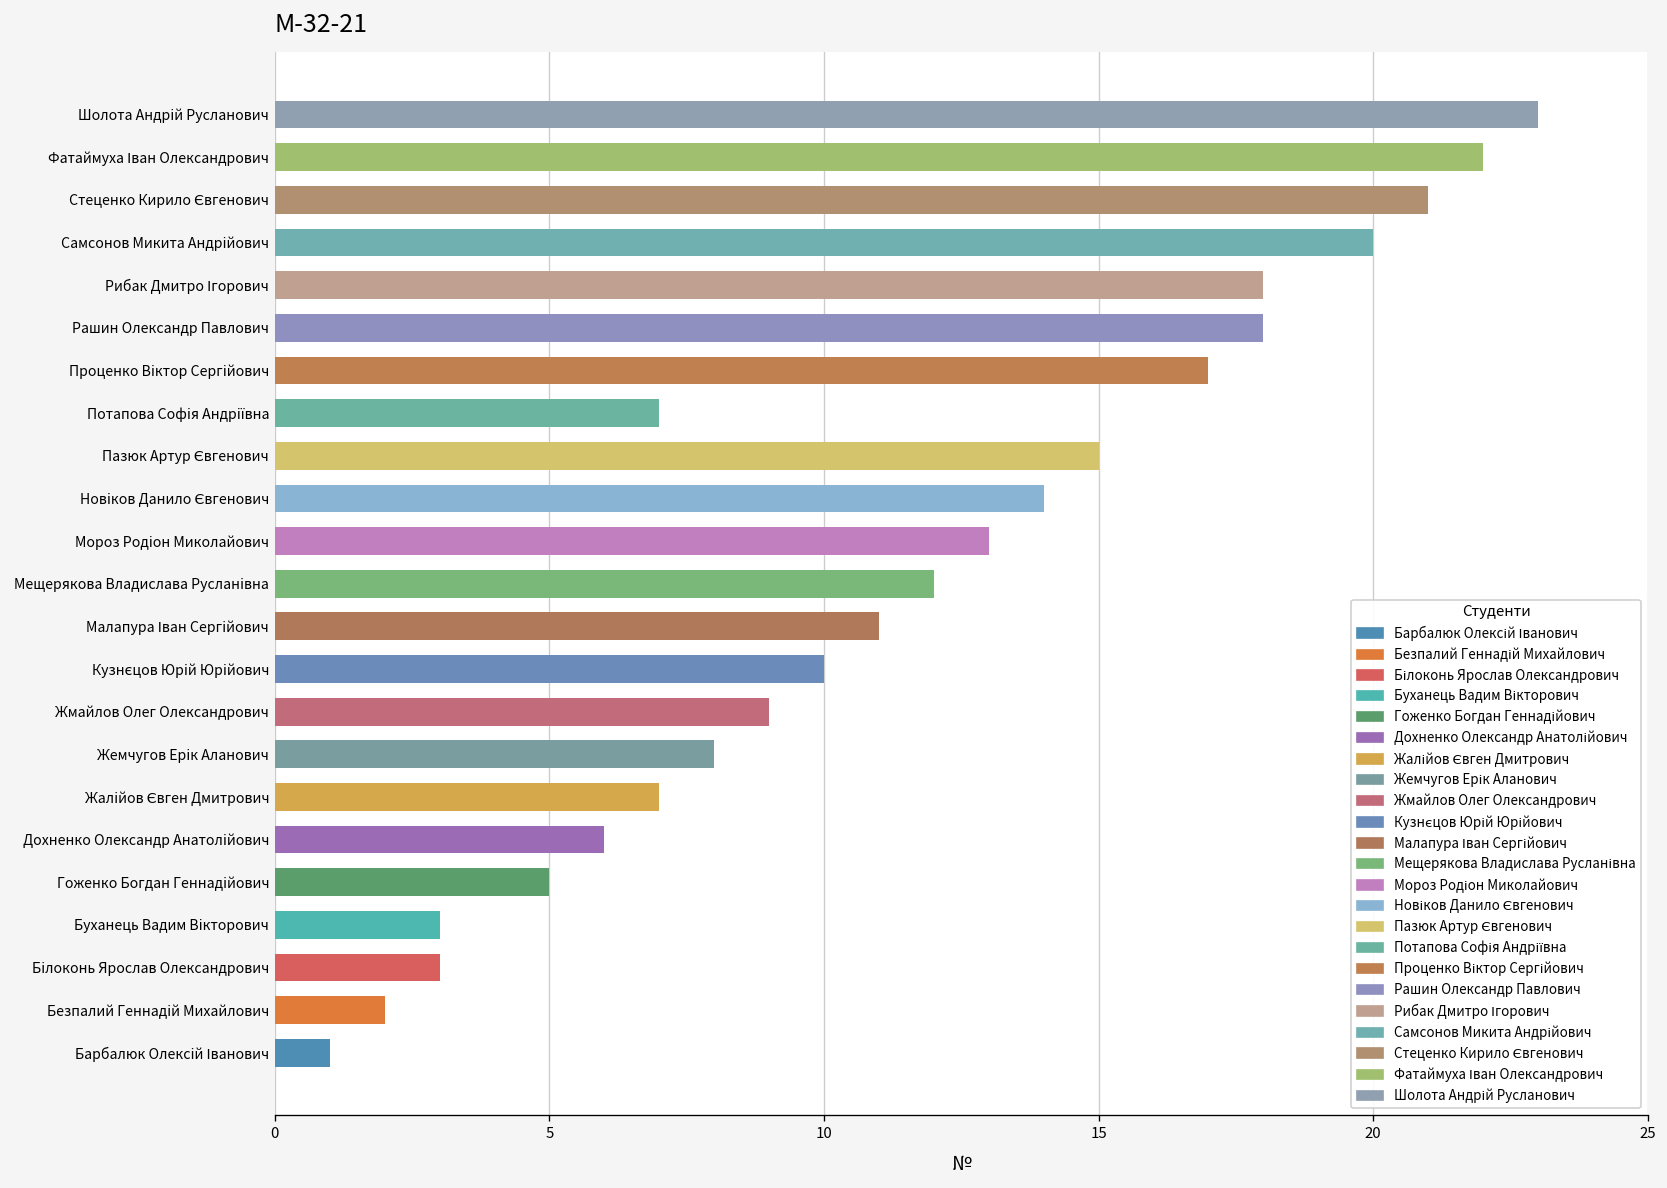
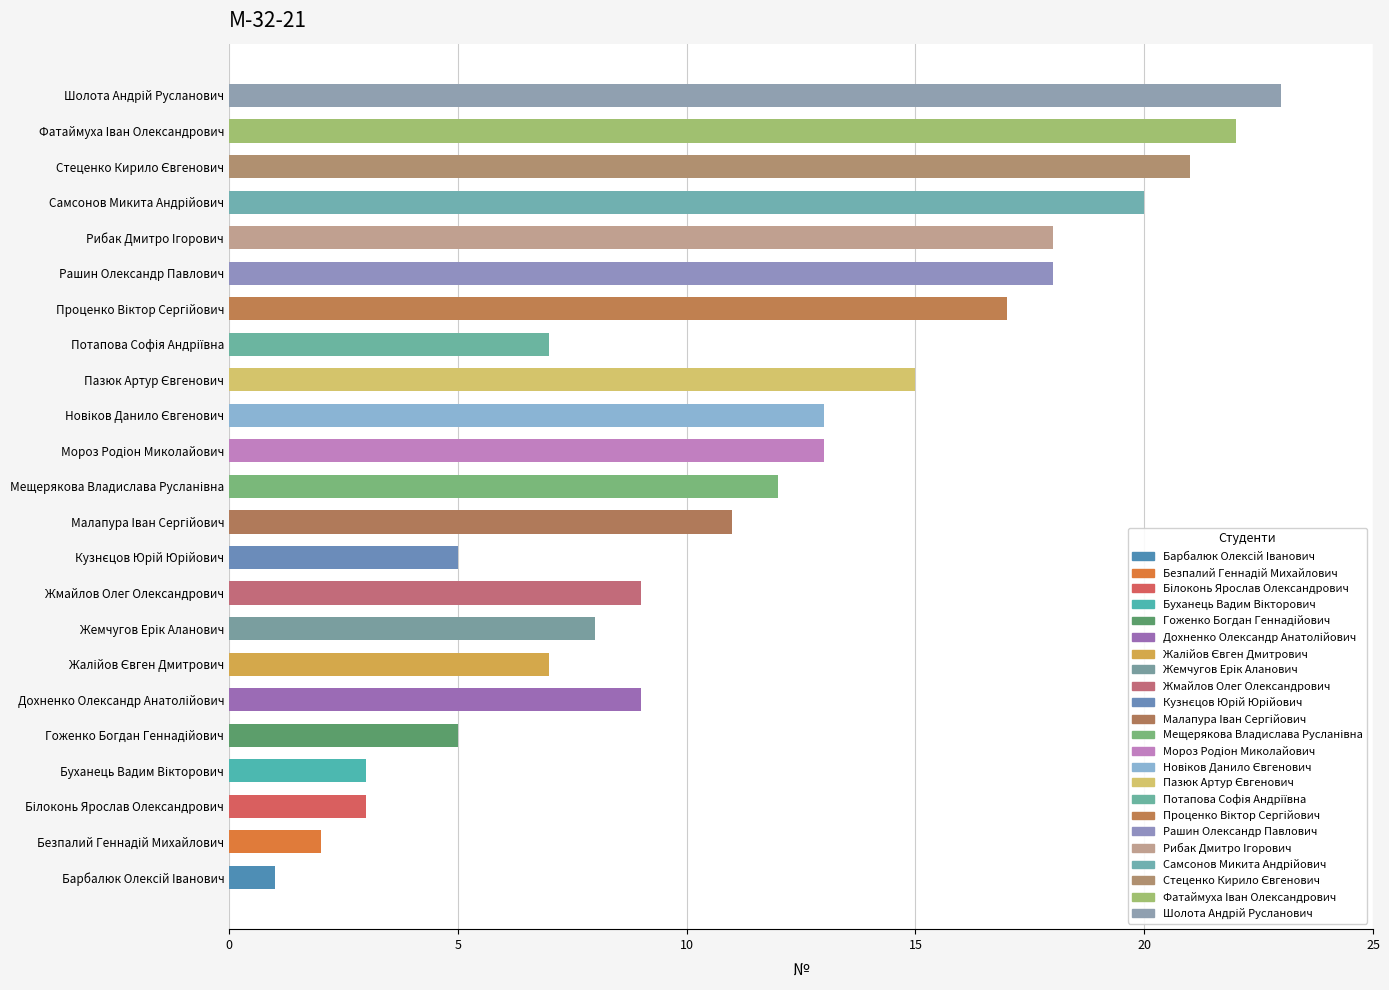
  {
    "Шолота Андрій Русланович": 23,
    "Фатаймуха Іван Олександрович": 22,
    "Стеценко Кирило Євгенович": 21,
    "Самсонов Микита Андрійович": 20,
    "Рибак Дмитро Ігорович": 18,
    "Рашин Олександр Павлович": 18,
    "Проценко Віктор Сергійович": 17,
    "Потапова Софія Андріївна": 7,
    "Пазюк Артур Євгенович": 15,
-   "Новіков Данило Євгенович": 14,
+   "Новіков Данило Євгенович": 13,
    "Мороз Родіон Миколайович": 13,
    "Мещерякова Владислава Русланівна": 12,
    "Малапура Іван Сергійович": 11,
-   "Кузнєцов Юрій Юрійович": 10,
+   "Кузнєцов Юрій Юрійович": 5,
    "Жмайлов Олег Олександрович": 9,
    "Жемчугов Ерік Аланович": 8,
    "Жалійов Євген Дмитрович": 7,
-   "Дохненко Олександр Анатолійович": 6,
+   "Дохненко Олександр Анатолійович": 9,
    "Гоженко Богдан Геннадійович": 5,
    "Буханець Вадим Вікторович": 3,
    "Білоконь Ярослав Олександрович": 3,
    "Безпалий Геннадій Михайлович": 2,
    "Барбалюк Олексій Іванович": 1
  }
